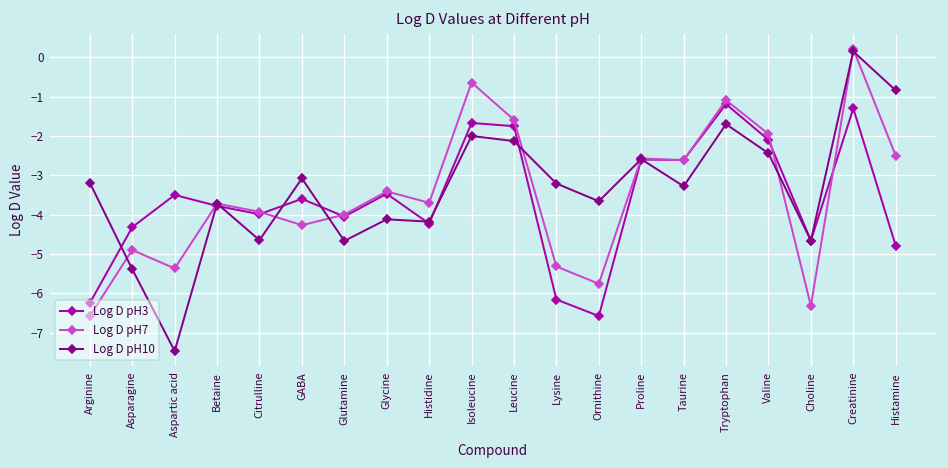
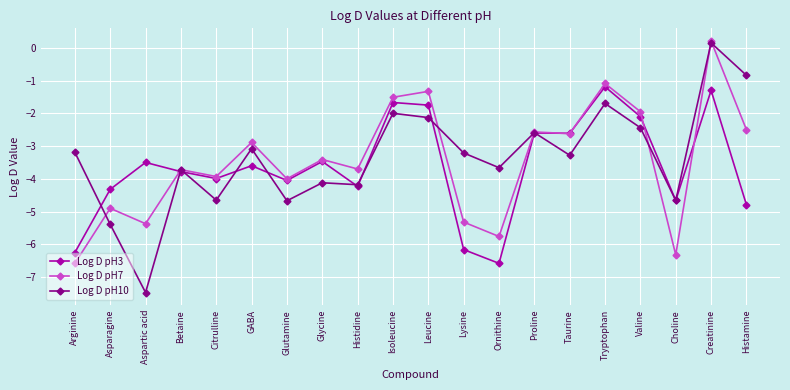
  {
    "Log D pH7": {
      "Asparagine": -4.9,
      "Aspartic acid": -5.4,
-     "GABA": -4.3,
+     "GABA": -2.9,
      "Histidine": -3.7,
-     "Isoleucine": -0.6,
-     "Leucine": -1.6,
+     "Isoleucine": -1.5,
+     "Leucine": -1.3,
      "Lysine": -5.3,
      "Ornithine": -5.8,
      "Tryptophan": -1.1,
      "Valine": -2.0,
      "Choline": -6.3,
      "Histamine": -2.5
    }
  }
